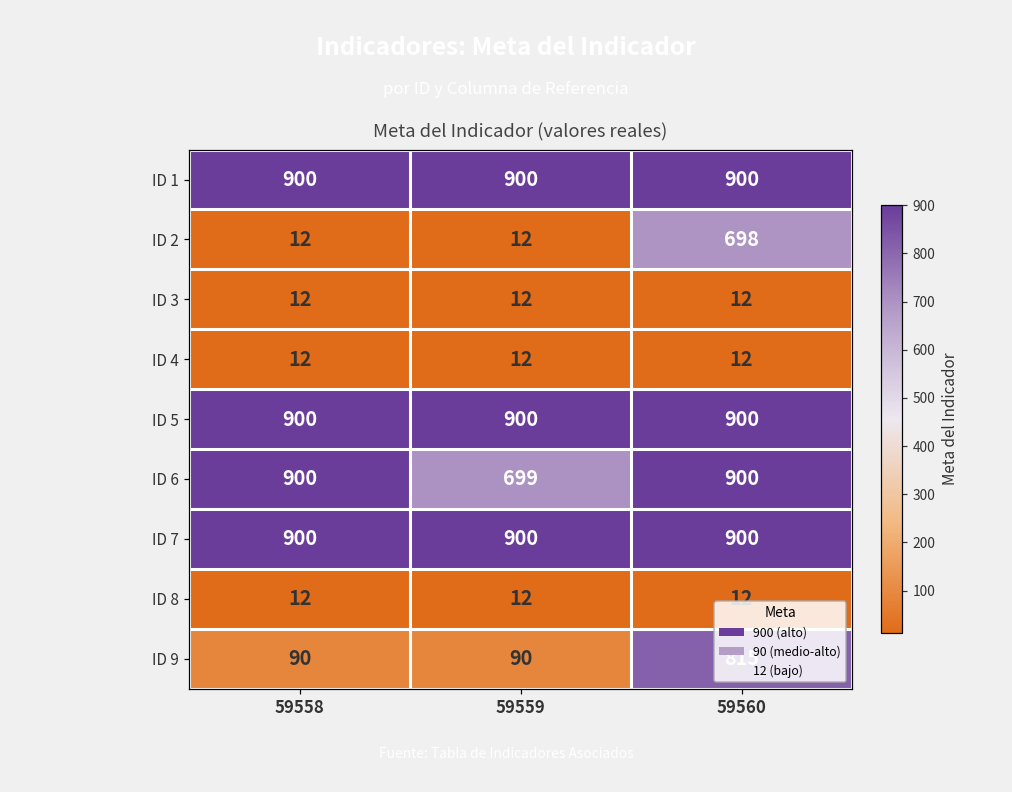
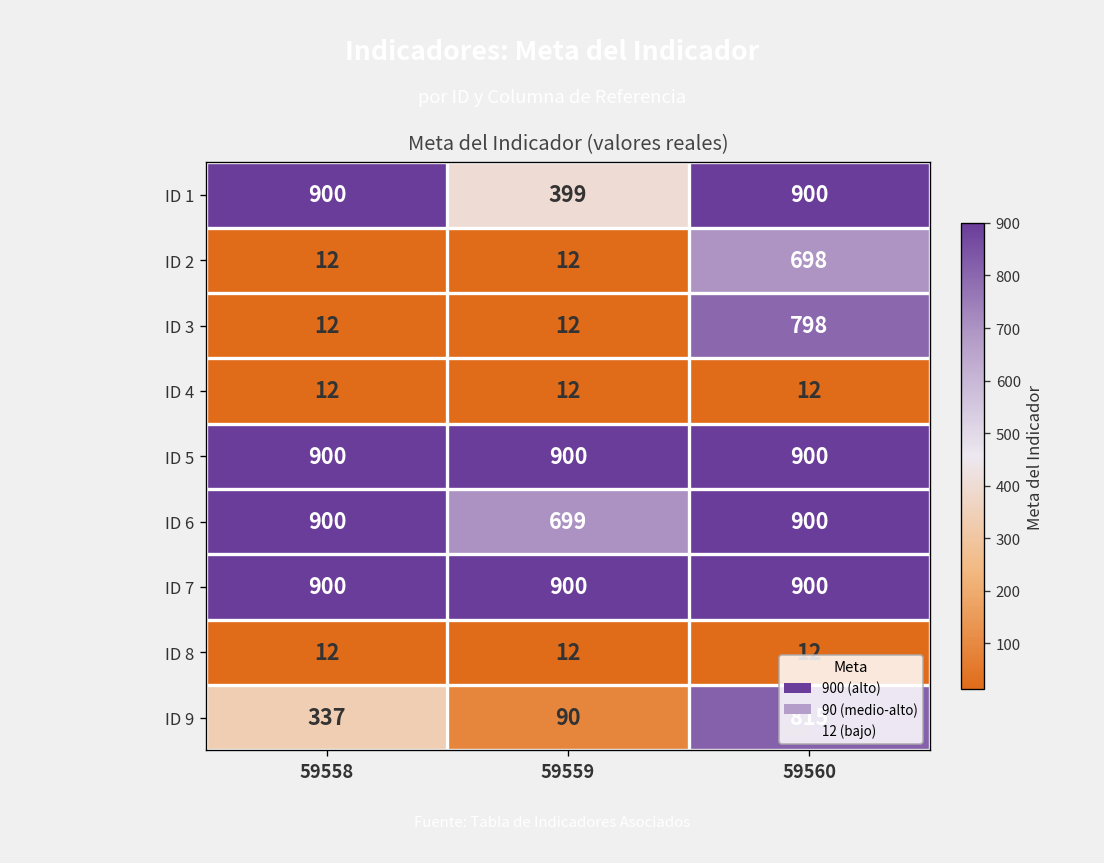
  {
    "ID 1": {
      "59558": 900,
-     "59559": 900,
+     "59559": 399,
      "59560": 900
    },
    "ID 2": {
      "59558": 12,
      "59559": 12,
      "59560": 698
    },
    "ID 3": {
      "59558": 12,
      "59559": 12,
-     "59560": 12
+     "59560": 798
    },
    "ID 4": {
      "59558": 12,
      "59559": 12,
      "59560": 12
    },
    "ID 5": {
      "59558": 900,
      "59559": 900,
      "59560": 900
    },
    "ID 6": {
      "59558": 900,
      "59559": 699,
      "59560": 900
    },
    "ID 7": {
      "59558": 900,
      "59559": 900,
      "59560": 900
    },
    "ID 8": {
      "59558": 12,
      "59559": 12
    },
    "ID 9": {
-     "59558": 90,
+     "59558": 337,
      "59559": 90
    }
  }
